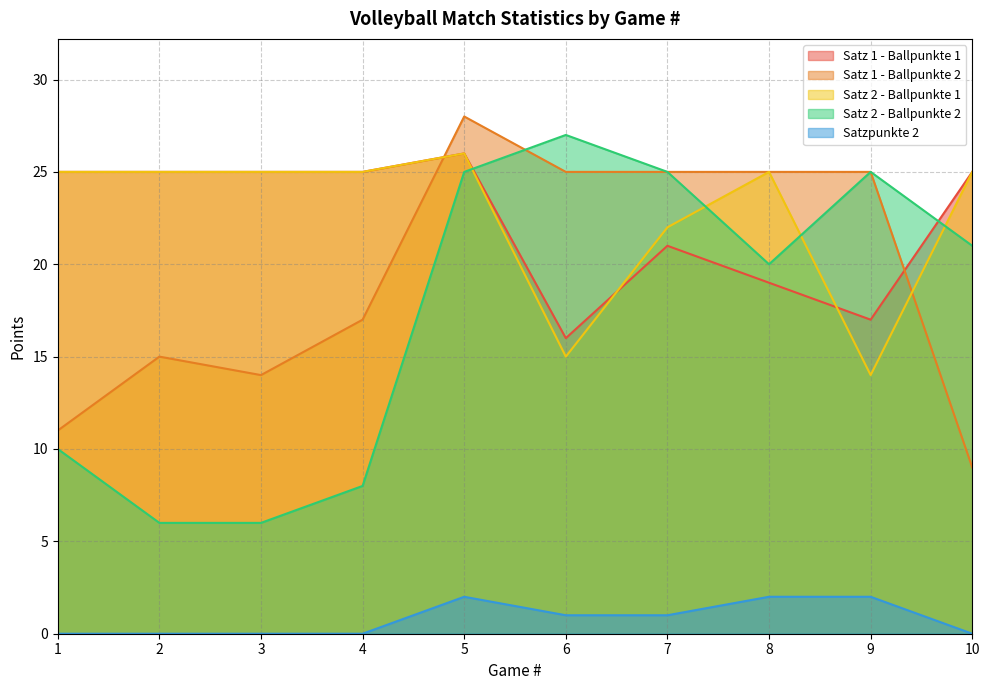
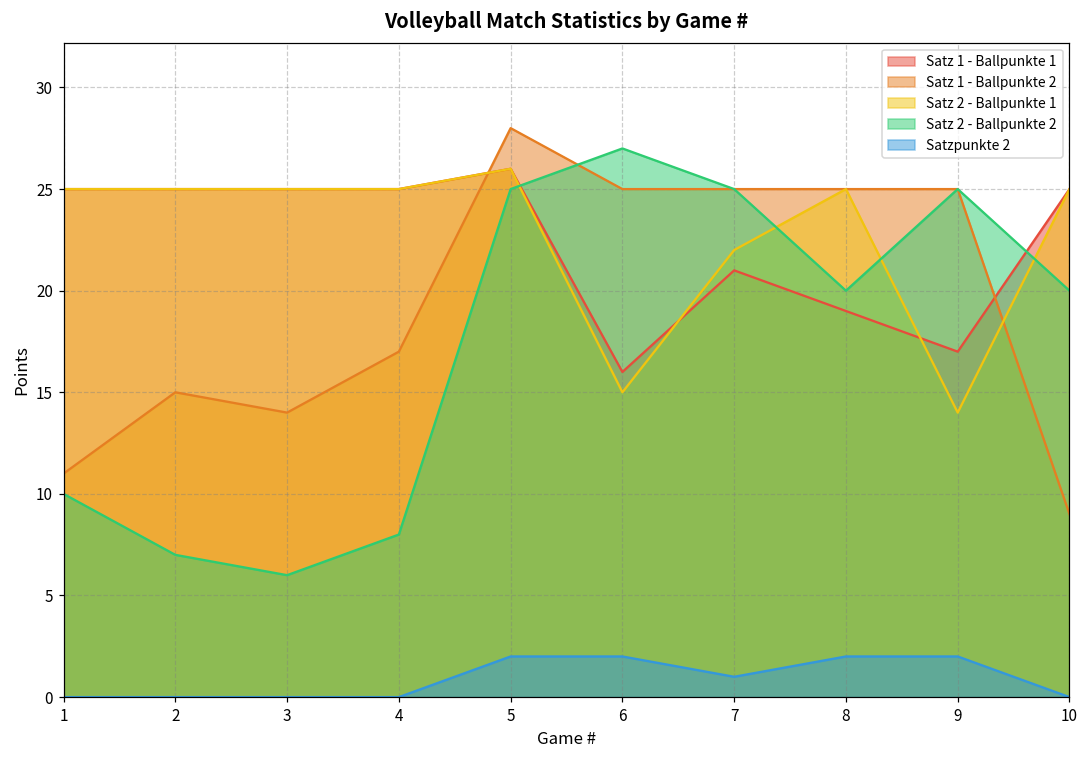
  {
    "Satz 2 - Ballpunkte 2": {
      "1": 10,
-     "2": 6,
+     "2": 7,
      "3": 6,
      "4": 8,
      "5": 25,
      "6": 27,
      "8": 20,
-     "10": 21
+     "10": 20
    },
    "Satzpunkte 2": {
      "1": 0,
      "2": 0,
      "3": 0,
      "4": 0,
      "5": 2,
-     "6": 1,
+     "6": 2,
      "7": 1,
      "8": 2,
      "9": 2,
      "10": 0
    }
  }
